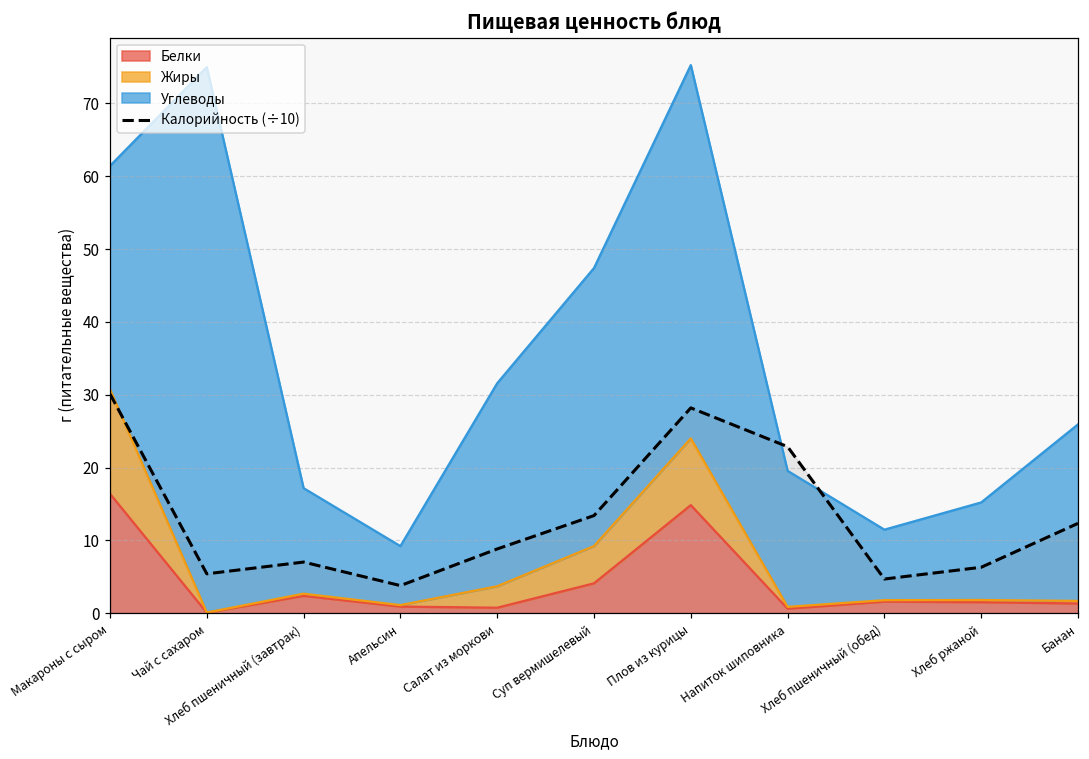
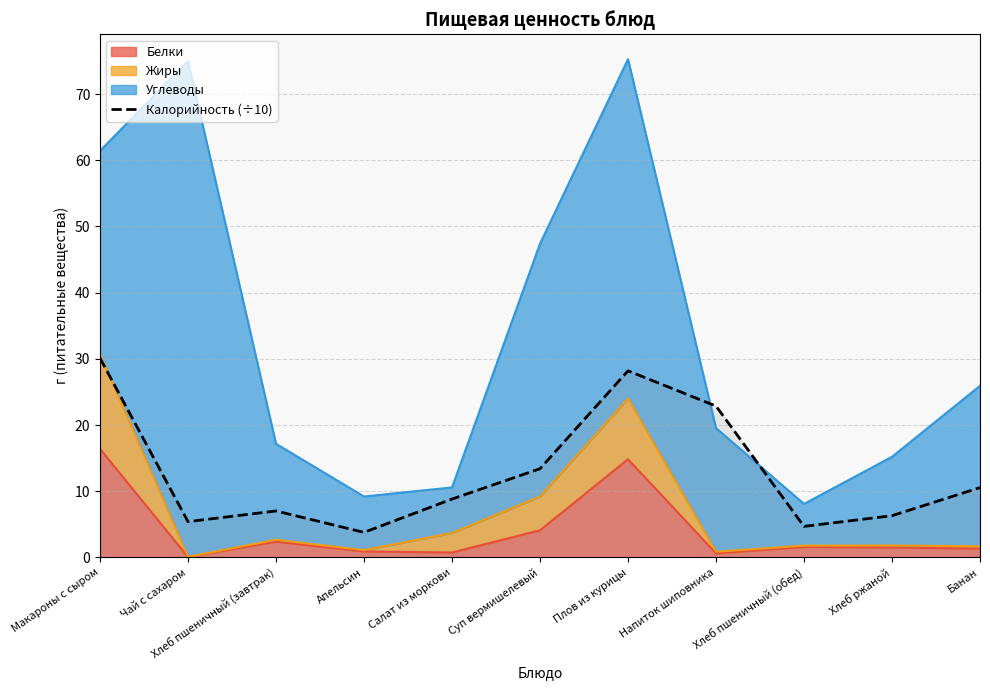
  {
    "Белки": {
      "Макароны с сыром": 16,
      "Салат из моркови": 1,
      "Суп вермишелевый": 4,
      "Плов из курицы": 15
    },
    "Углеводы": {
-     "Салат из моркови": 28,
-     "Хлеб пшеничный (обед)": 10
+     "Салат из моркови": 7,
+     "Хлеб пшеничный (обед)": 6
    },
    "Калорийность (÷10)": {
      "Макароны с сыром": 30,
      "Чай с сахаром": 5,
      "Хлеб пшеничный (завтрак)": 7,
      "Апельсин": 4,
      "Салат из моркови": 9,
      "Суп вермишелевый": 13,
      "Плов из курицы": 28,
      "Напиток шиповника": 23,
      "Хлеб пшеничный (обед)": 5,
      "Хлеб ржаной": 6,
-     "Банан": 12
+     "Банан": 11
    }
  }
